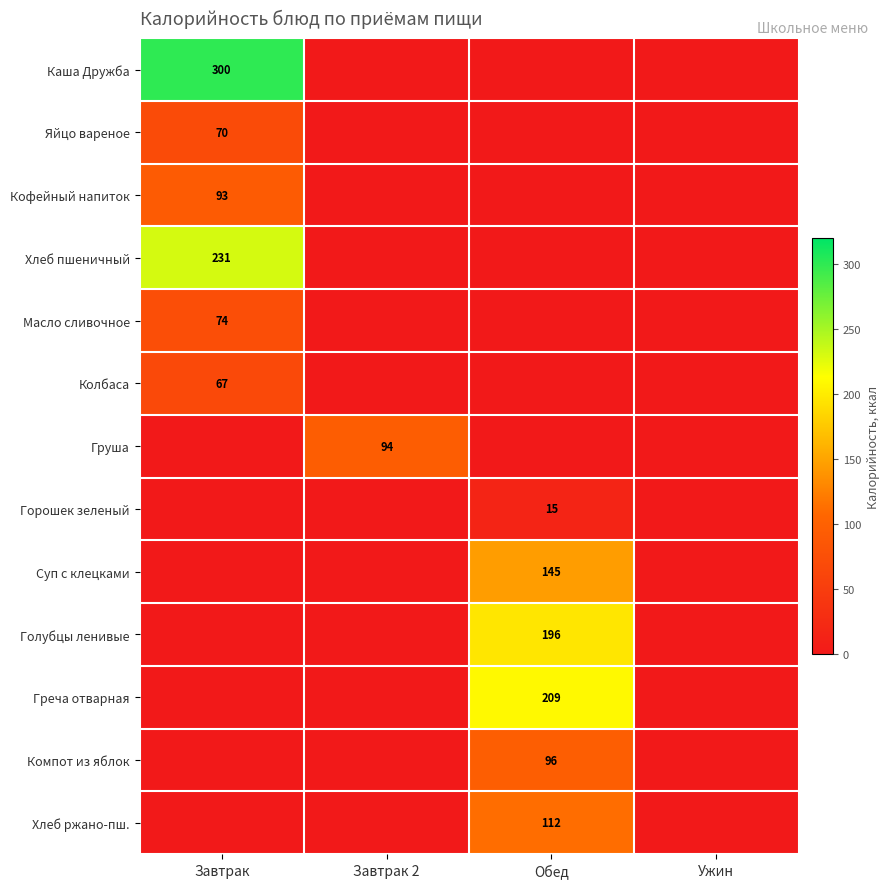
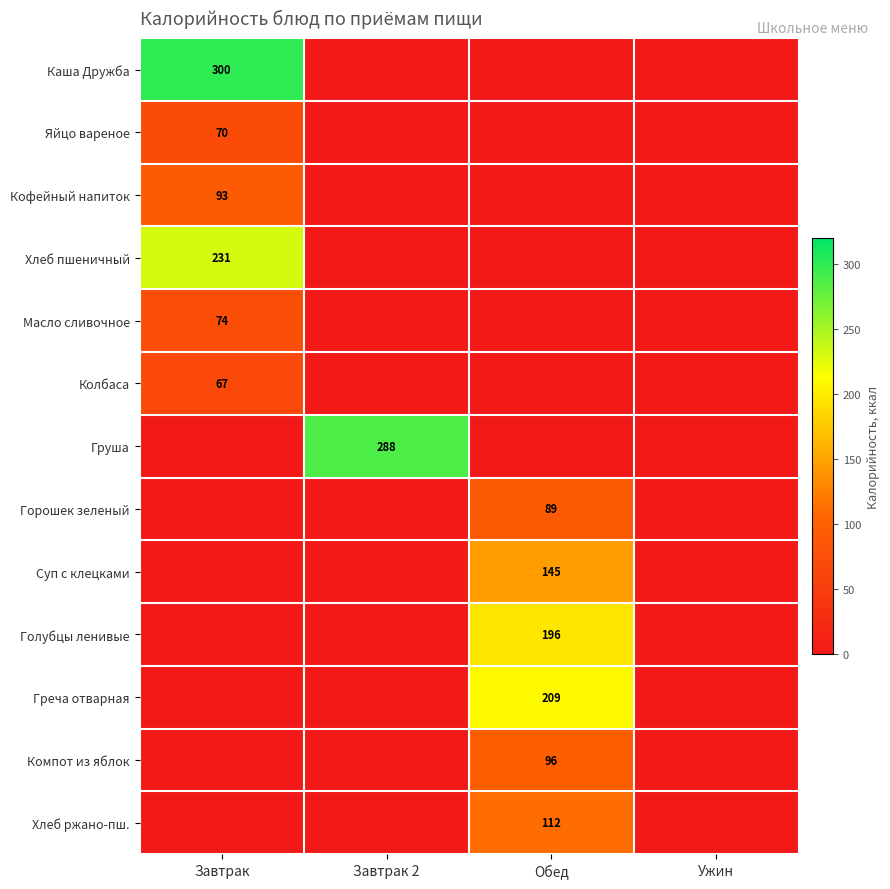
  {
    "Каша Дружба": {
      "Завтрак": 300
    },
    "Яйцо вареное": {
      "Завтрак": 70
    },
    "Кофейный напиток": {
      "Завтрак": 93
    },
    "Хлеб пшеничный": {
      "Завтрак": 231
    },
    "Масло сливочное": {
      "Завтрак": 74
    },
    "Колбаса": {
      "Завтрак": 67
    },
    "Груша": {
-     "Завтрак 2": 94
+     "Завтрак 2": 288
    },
    "Горошек зеленый": {
-     "Обед": 15
+     "Обед": 89
    },
    "Суп с клецками": {
      "Обед": 145
    },
    "Голубцы ленивые": {
      "Обед": 196
    },
    "Греча отварная": {
      "Обед": 209
    },
    "Компот из яблок": {
      "Обед": 96
    },
    "Хлеб ржано-пш.": {
      "Обед": 112
    }
  }
